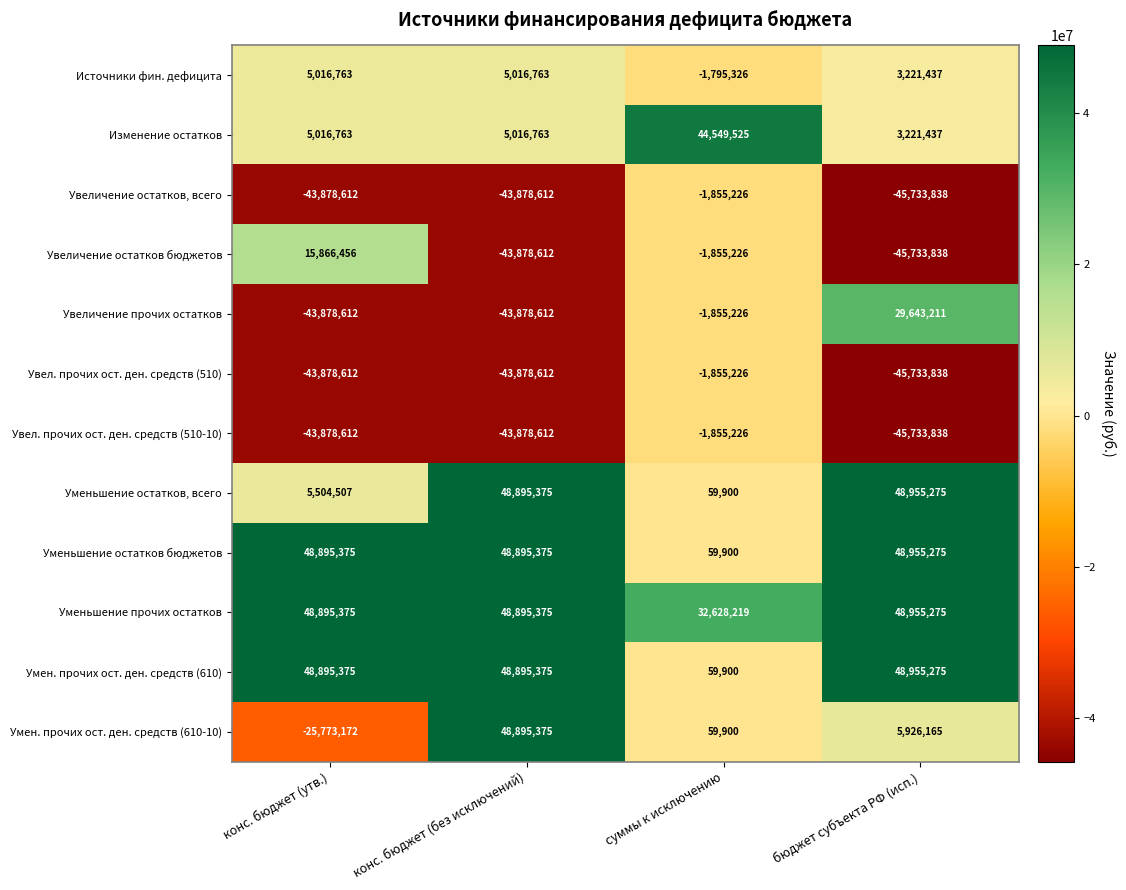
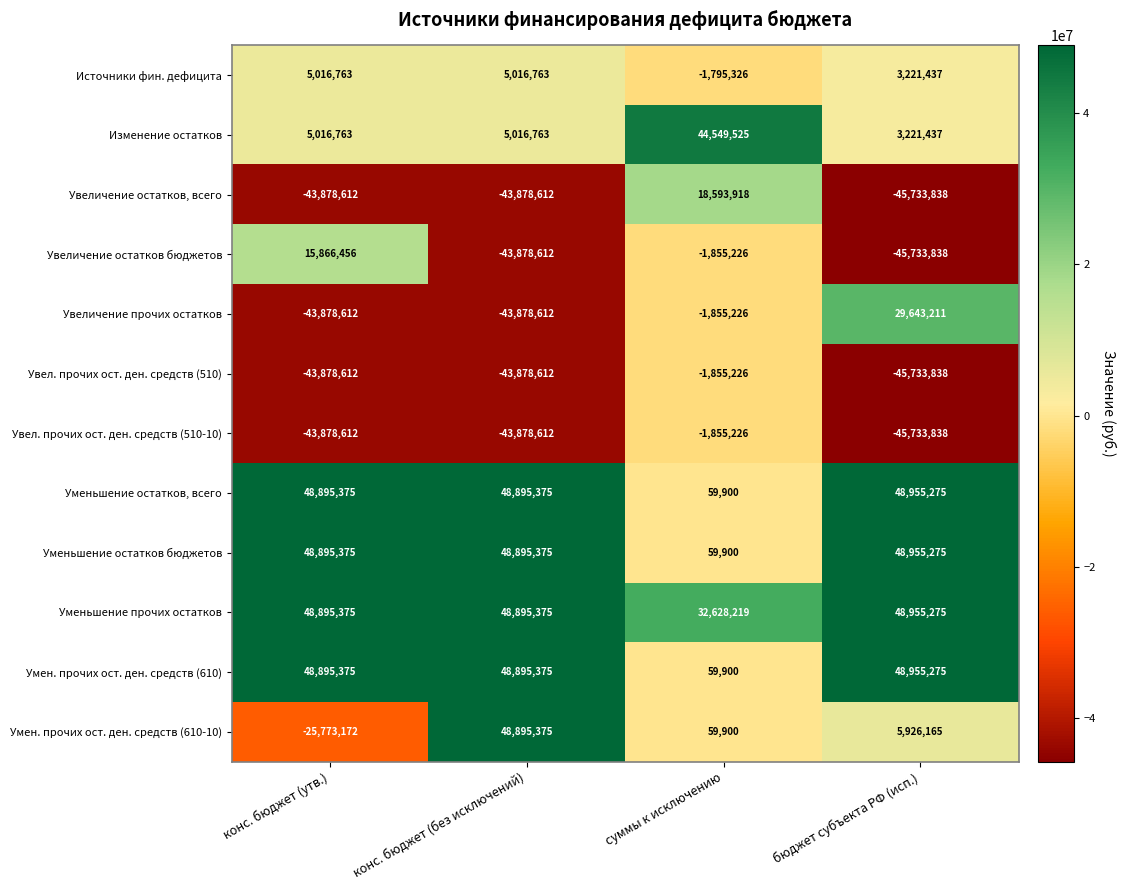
  {
    "Источники фин. дефицита": {
      "конс. бюджет (утв.)": "5,016,763",
      "конс. бюджет (без исключений)": "5,016,763",
      "суммы к исключению": "-1,795,326",
      "бюджет субъекта РФ (исп.)": "3,221,437"
    },
    "Изменение остатков": {
      "конс. бюджет (утв.)": "5,016,763",
      "конс. бюджет (без исключений)": "5,016,763",
      "суммы к исключению": "44,549,525",
      "бюджет субъекта РФ (исп.)": "3,221,437"
    },
    "Увеличение остатков, всего": {
      "конс. бюджет (утв.)": "-43,878,612",
      "конс. бюджет (без исключений)": "-43,878,612",
-     "суммы к исключению": "-1,855,226",
+     "суммы к исключению": "18,593,918",
      "бюджет субъекта РФ (исп.)": "-45,733,838"
    },
    "Увеличение остатков бюджетов": {
      "конс. бюджет (утв.)": "15,866,456",
      "конс. бюджет (без исключений)": "-43,878,612",
      "суммы к исключению": "-1,855,226",
      "бюджет субъекта РФ (исп.)": "-45,733,838"
    },
    "Увеличение прочих остатков": {
      "конс. бюджет (утв.)": "-43,878,612",
      "конс. бюджет (без исключений)": "-43,878,612",
      "суммы к исключению": "-1,855,226",
      "бюджет субъекта РФ (исп.)": "29,643,211"
    },
    "Увел. прочих ост. ден. средств (510)": {
      "конс. бюджет (утв.)": "-43,878,612",
      "конс. бюджет (без исключений)": "-43,878,612",
      "суммы к исключению": "-1,855,226",
      "бюджет субъекта РФ (исп.)": "-45,733,838"
    },
    "Увел. прочих ост. ден. средств (510-10)": {
      "конс. бюджет (утв.)": "-43,878,612",
      "конс. бюджет (без исключений)": "-43,878,612",
      "суммы к исключению": "-1,855,226",
      "бюджет субъекта РФ (исп.)": "-45,733,838"
    },
    "Уменьшение остатков, всего": {
-     "конс. бюджет (утв.)": "5,504,507",
+     "конс. бюджет (утв.)": "48,895,375",
      "конс. бюджет (без исключений)": "48,895,375",
      "суммы к исключению": "59,900",
      "бюджет субъекта РФ (исп.)": "48,955,275"
    },
    "Уменьшение остатков бюджетов": {
      "конс. бюджет (утв.)": "48,895,375",
      "конс. бюджет (без исключений)": "48,895,375",
      "суммы к исключению": "59,900",
      "бюджет субъекта РФ (исп.)": "48,955,275"
    },
    "Уменьшение прочих остатков": {
      "конс. бюджет (утв.)": "48,895,375",
      "конс. бюджет (без исключений)": "48,895,375",
      "суммы к исключению": "32,628,219",
      "бюджет субъекта РФ (исп.)": "48,955,275"
    },
    "Умен. прочих ост. ден. средств (610)": {
      "конс. бюджет (утв.)": "48,895,375",
      "конс. бюджет (без исключений)": "48,895,375",
      "суммы к исключению": "59,900",
      "бюджет субъекта РФ (исп.)": "48,955,275"
    },
    "Умен. прочих ост. ден. средств (610-10)": {
      "конс. бюджет (утв.)": "-25,773,172",
      "конс. бюджет (без исключений)": "48,895,375",
      "суммы к исключению": "59,900",
      "бюджет субъекта РФ (исп.)": "5,926,165"
    }
  }
